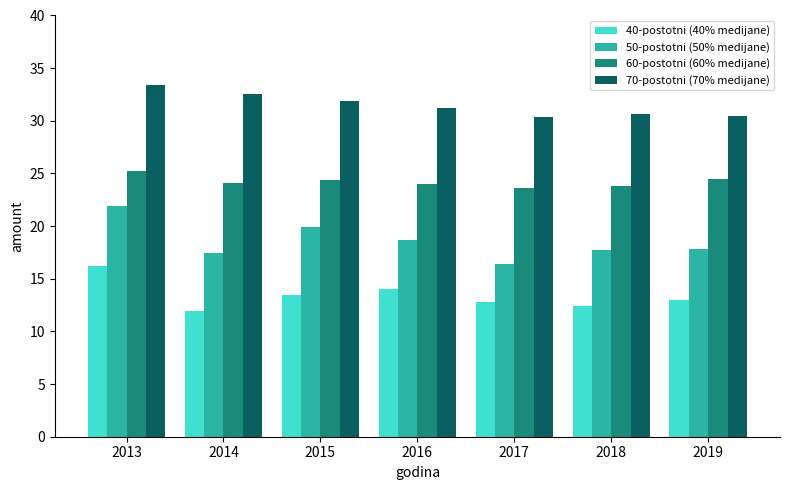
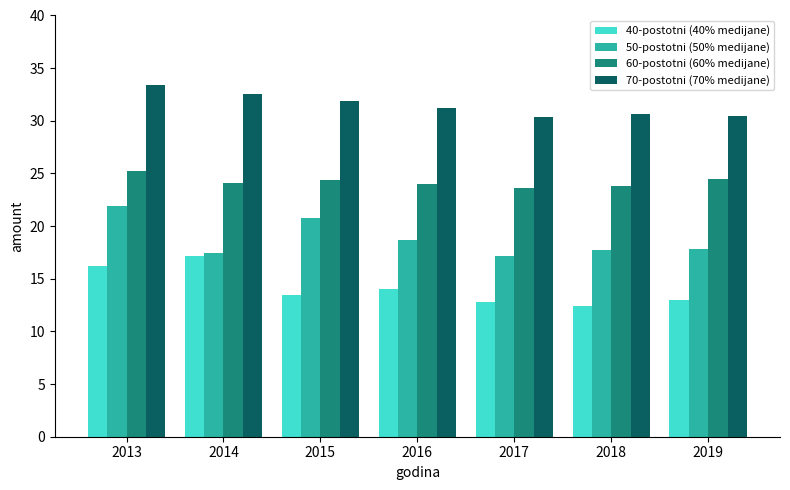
  {
    "40-postotni (40% medijane)": {
      "2013": 16.2,
-     "2014": 11.9,
+     "2014": 17.2,
      "2015": 13.5,
      "2016": 14.0,
      "2017": 12.8,
      "2018": 12.4,
      "2019": 13.0
    },
    "50-postotni (50% medijane)": {
      "2013": 21.9,
      "2014": 17.4,
-     "2015": 19.9,
+     "2015": 20.8,
      "2016": 18.7,
-     "2017": 16.4,
+     "2017": 17.2,
      "2018": 17.7,
      "2019": 17.8
    }
  }
